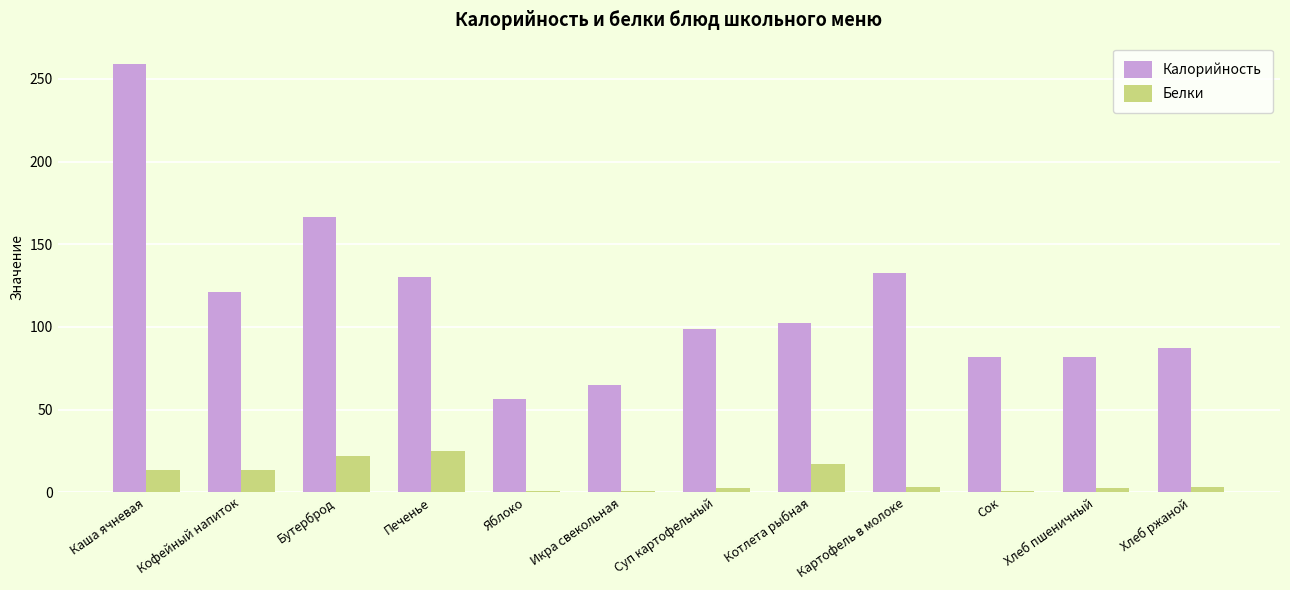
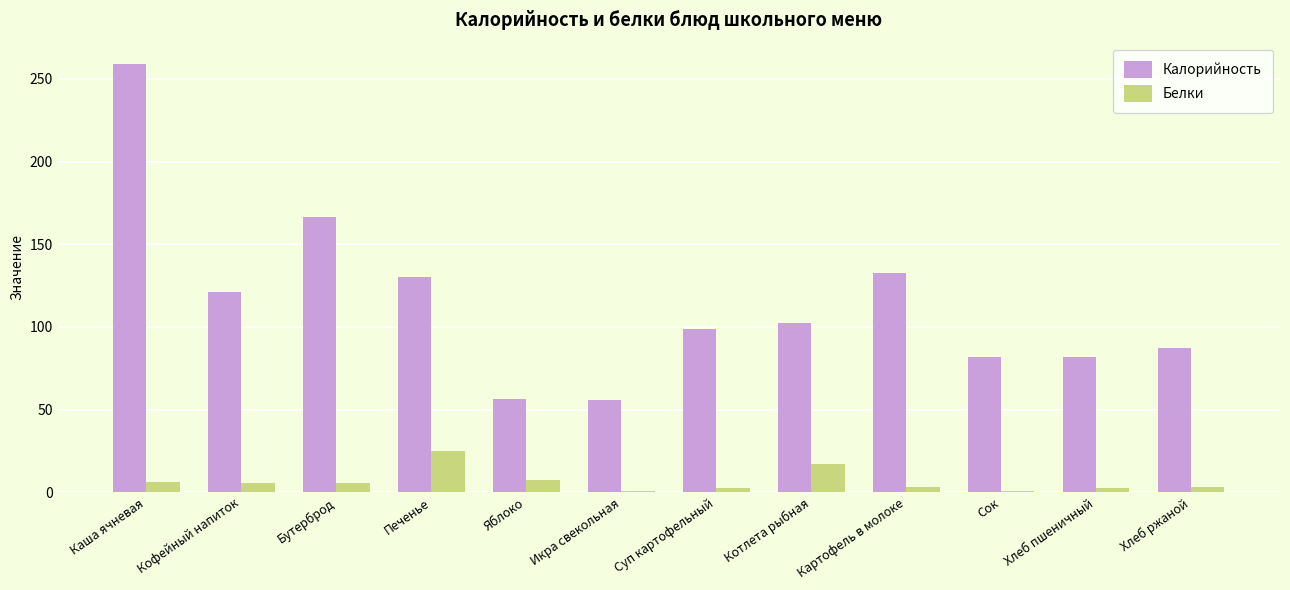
  {
    "Калорийность": {
      "Каша ячневая": 259,
      "Кофейный напиток": 121,
      "Бутерброд": 167,
      "Печенье": 130,
      "Яблоко": 56,
-     "Икра свекольная": 65,
+     "Икра свекольная": 56,
      "Суп картофельный": 99,
      "Котлета рыбная": 102,
      "Картофель в молоке": 133,
      "Сок": 82,
      "Хлеб пшеничный": 82,
      "Хлеб ржаной": 87
    },
    "Белки": {
-     "Каша ячневая": 13,
-     "Кофейный напиток": 13,
-     "Бутерброд": 22,
+     "Каша ячневая": 6,
+     "Кофейный напиток": 5,
+     "Бутерброд": 5,
      "Печенье": 25,
-     "Яблоко": 0,
+     "Яблоко": 7,
      "Суп картофельный": 2,
      "Котлета рыбная": 17,
      "Картофель в молоке": 3,
      "Хлеб пшеничный": 2,
      "Хлеб ржаной": 3
    }
  }
